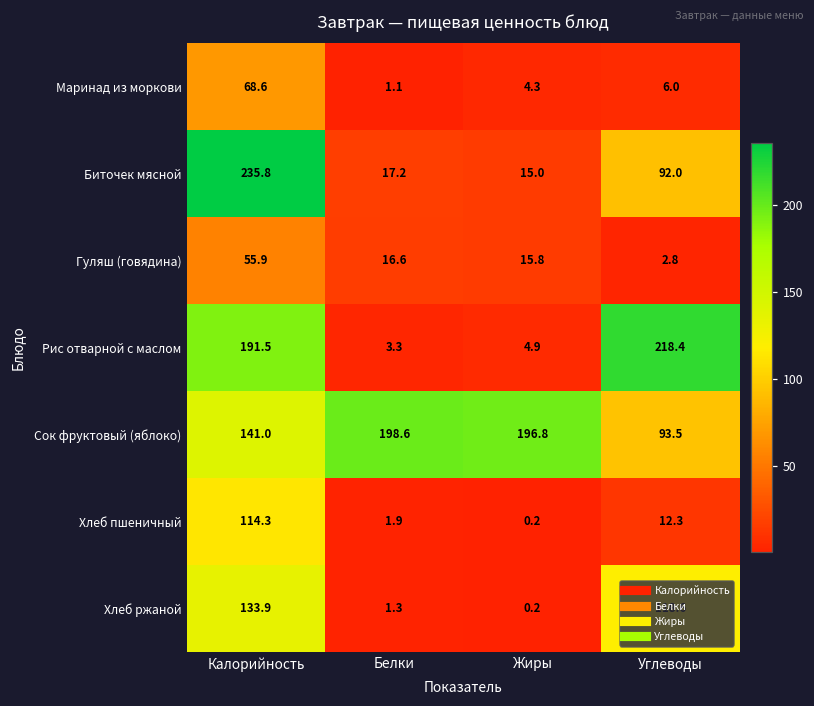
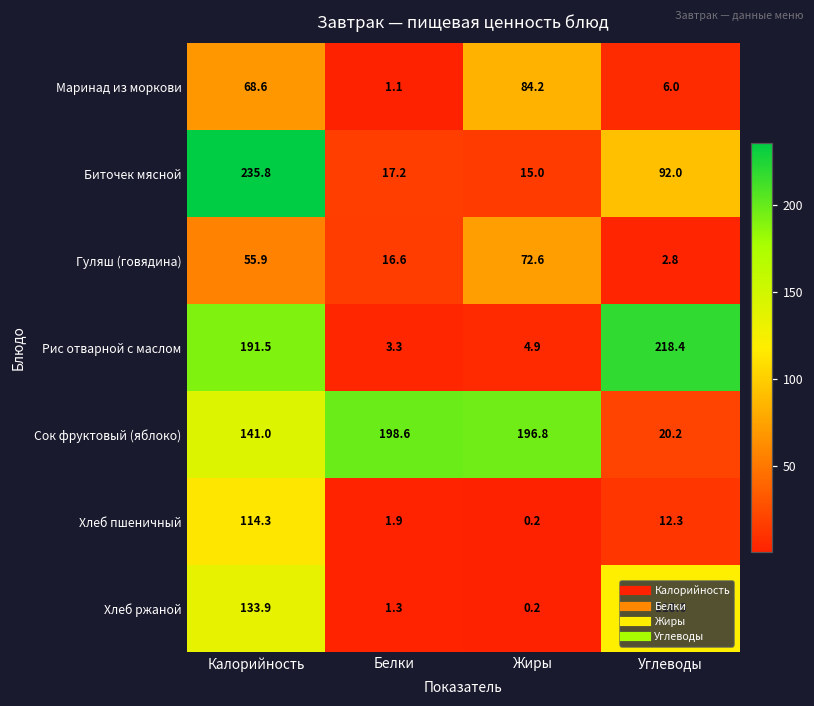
  {
    "Маринад из моркови": {
      "Калорийность": 68.6,
      "Белки": 1.1,
-     "Жиры": 4.3,
+     "Жиры": 84.2,
      "Углеводы": 6.0
    },
    "Биточек мясной": {
      "Калорийность": 235.8,
      "Белки": 17.2,
      "Жиры": 15.0,
      "Углеводы": 92.0
    },
    "Гуляш (говядина)": {
      "Калорийность": 55.9,
      "Белки": 16.6,
-     "Жиры": 15.8,
+     "Жиры": 72.6,
      "Углеводы": 2.8
    },
    "Рис отварной с маслом": {
      "Калорийность": 191.5,
      "Белки": 3.3,
      "Жиры": 4.9,
      "Углеводы": 218.4
    },
    "Сок фруктовый (яблоко)": {
      "Калорийность": 141.0,
      "Белки": 198.6,
      "Жиры": 196.8,
-     "Углеводы": 93.5
+     "Углеводы": 20.2
    },
    "Хлеб пшеничный": {
      "Калорийность": 114.3,
      "Белки": 1.9,
      "Жиры": 0.2,
      "Углеводы": 12.3
    },
    "Хлеб ржаной": {
      "Калорийность": 133.9,
      "Белки": 1.3,
      "Жиры": 0.2
    }
  }
